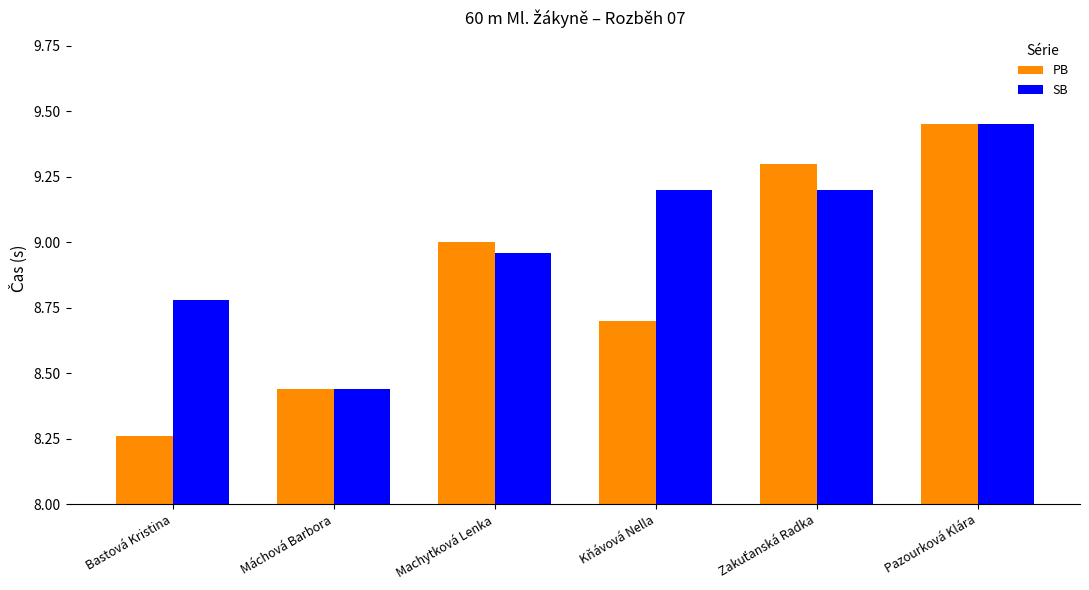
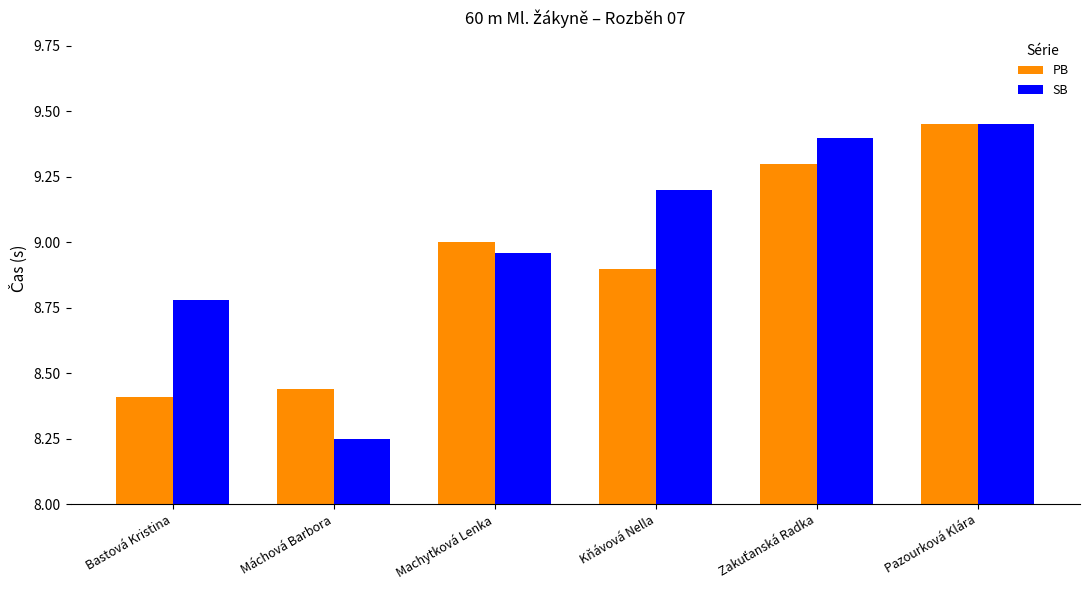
  {
    "PB": {
-     "Bastová Kristina": 8.26,
+     "Bastová Kristina": 8.41,
      "Máchová Barbora": 8.44,
      "Machytková Lenka": 9.00,
-     "Kňávová Nella": 8.7,
+     "Kňávová Nella": 8.9,
      "Zakuťanská Radka": 9.30,
      "Pazourková Klára": 9.45
    },
    "SB": {
      "Bastová Kristina": 8.78,
-     "Máchová Barbora": 8.44,
+     "Máchová Barbora": 8.25,
      "Machytková Lenka": 8.96,
      "Kňávová Nella": 9.20,
-     "Zakuťanská Radka": 9.2,
+     "Zakuťanská Radka": 9.4,
      "Pazourková Klára": 9.45
    }
  }
